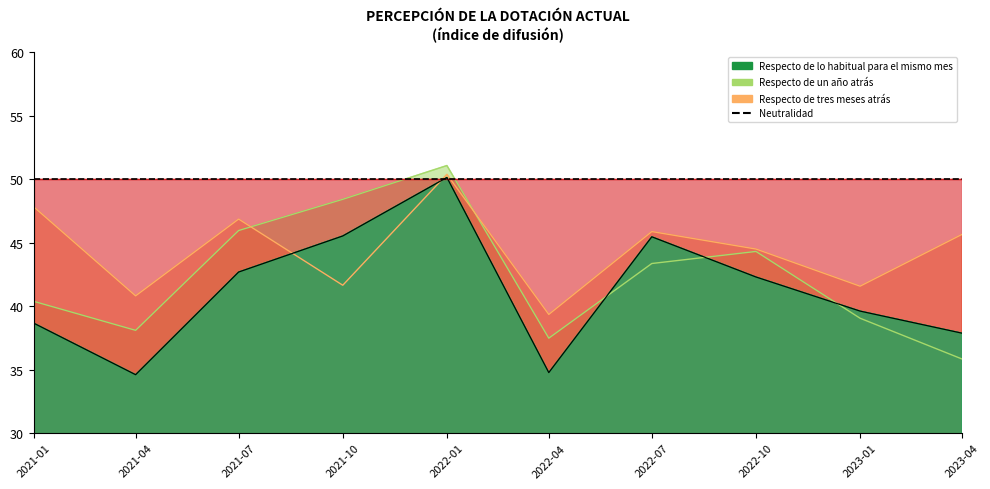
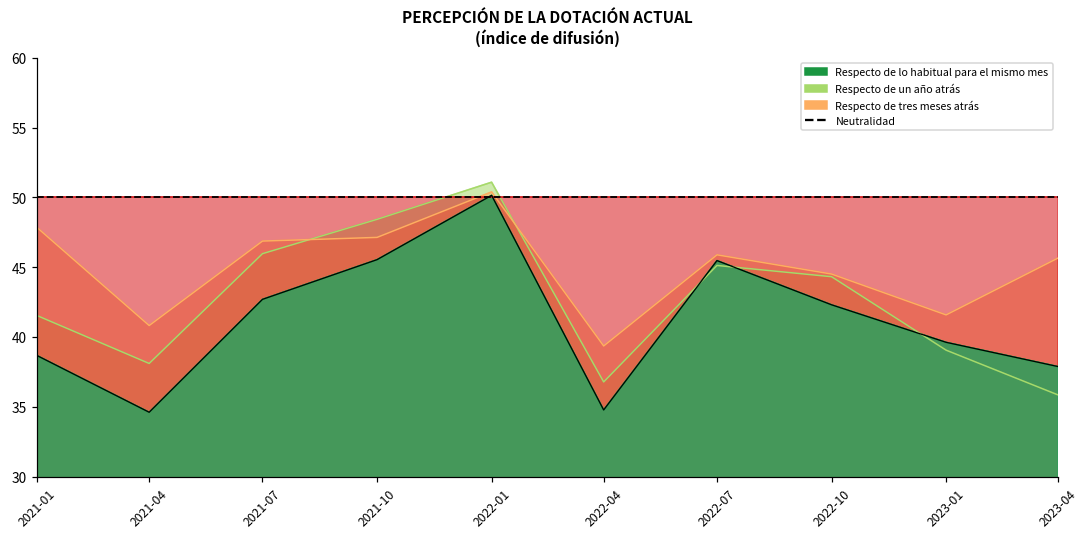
  {
    "Respecto de lo habitual para el mismo mes": {
      "2021-01": 38.7,
      "2021-04": 34.6,
      "2021-07": 42.7,
      "2021-10": 45.5,
      "2022-04": 34.8,
      "2022-07": 45.5,
      "2022-10": 42.3,
      "2023-01": 39.6,
      "2023-04": 37.9
    },
    "Respecto de un año atrás": {
-     "2021-01": 40.4,
+     "2021-01": 41.5,
      "2021-04": 38.1,
      "2021-07": 46.0,
      "2021-10": 48.4,
      "2022-01": 51.1,
-     "2022-04": 37.5,
-     "2022-07": 43.4,
+     "2022-04": 36.8,
+     "2022-07": 45.1,
      "2023-01": 39.1,
      "2023-04": 35.8
    },
    "Respecto de tres meses atrás": {
      "2021-01": 47.8,
      "2021-04": 40.8,
      "2021-07": 46.9,
-     "2021-10": 41.7,
+     "2021-10": 47.1,
      "2022-01": 50.4,
      "2022-04": 39.4,
      "2022-07": 45.9,
      "2023-01": 41.6,
      "2023-04": 45.7
    }
  }
